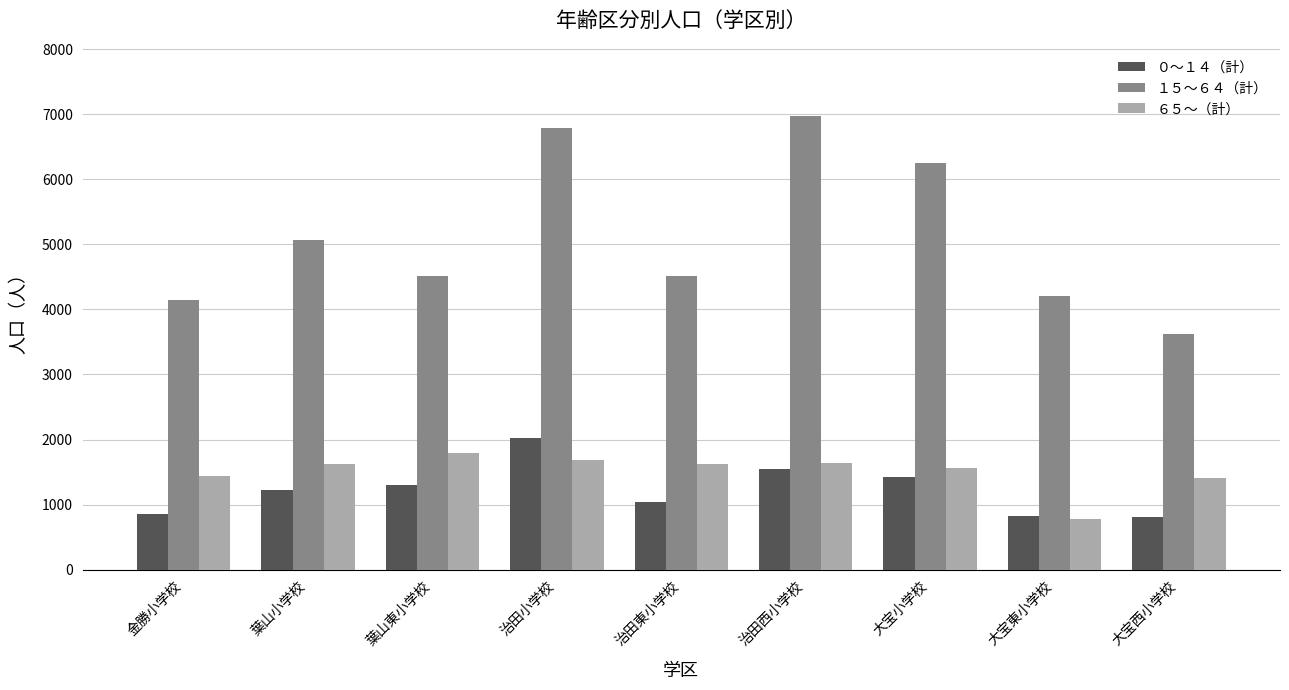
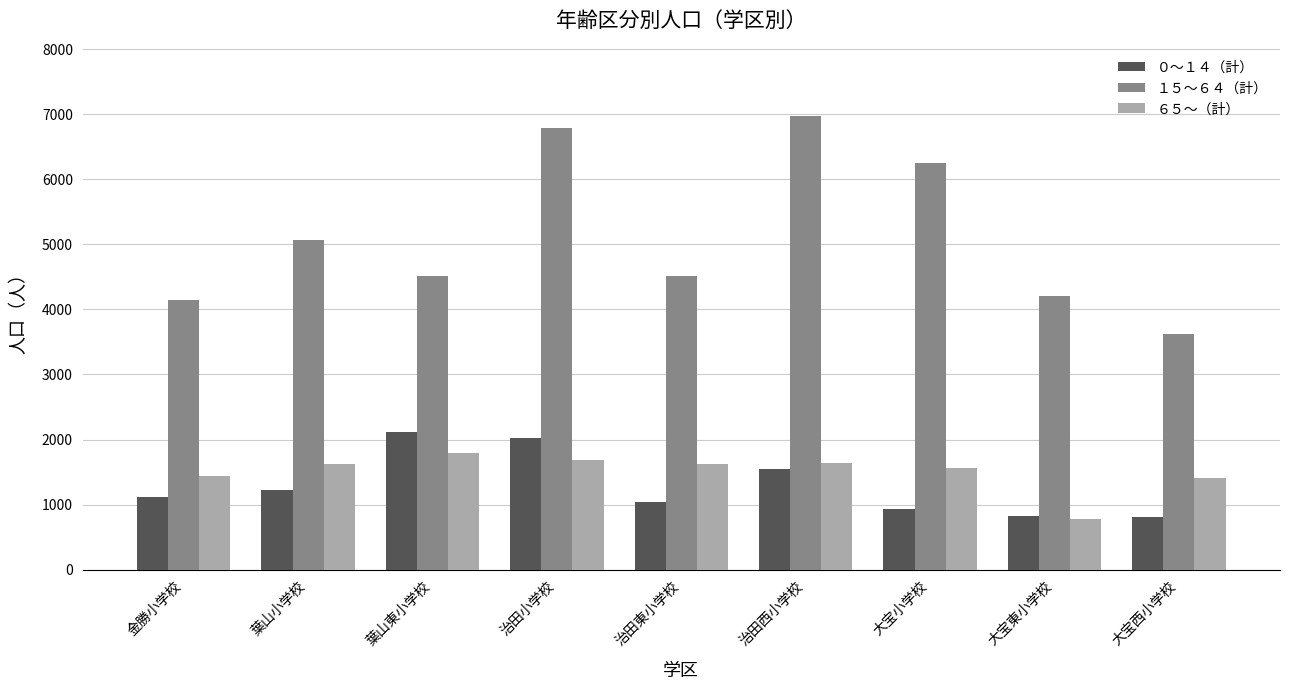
  {
    "０～１４（計）": {
-     "金勝小学校": 900,
+     "金勝小学校": 1100,
      "葉山小学校": 1200,
-     "葉山東小学校": 1300,
+     "葉山東小学校": 2100,
      "治田小学校": 2000,
      "治田東小学校": 1000,
      "治田西小学校": 1600,
-     "大宝小学校": 1400,
+     "大宝小学校": 900,
      "大宝東小学校": 800,
      "大宝西小学校": 800
    }
  }
